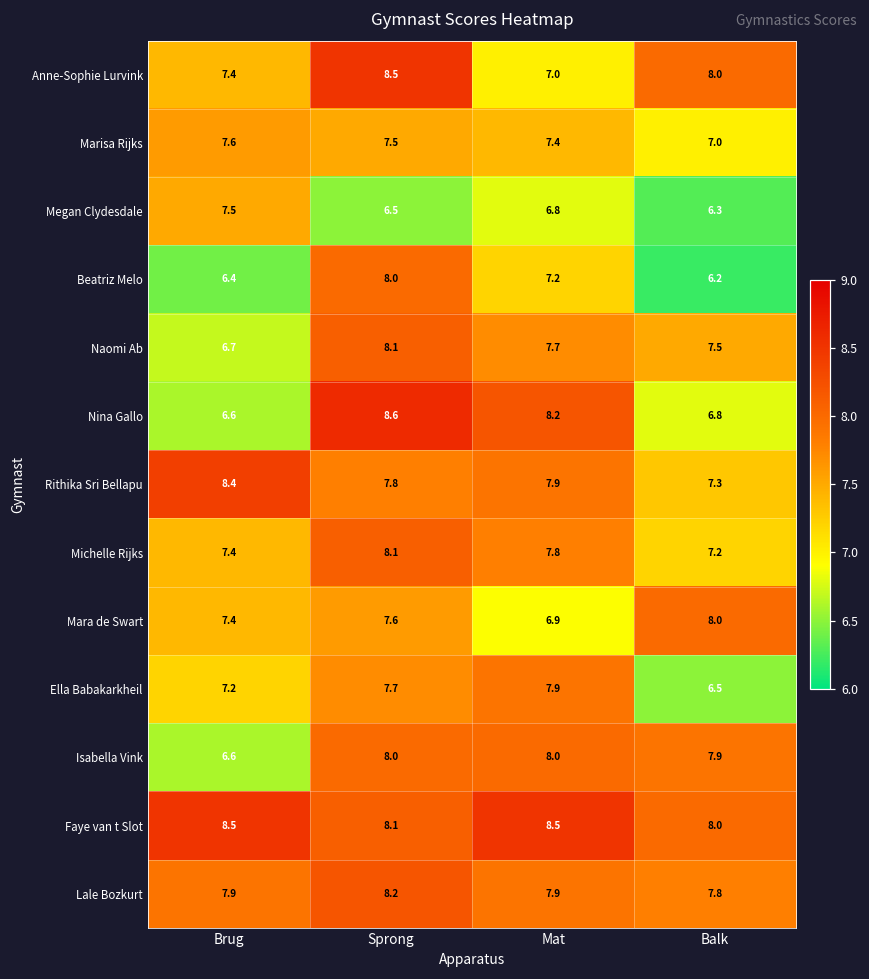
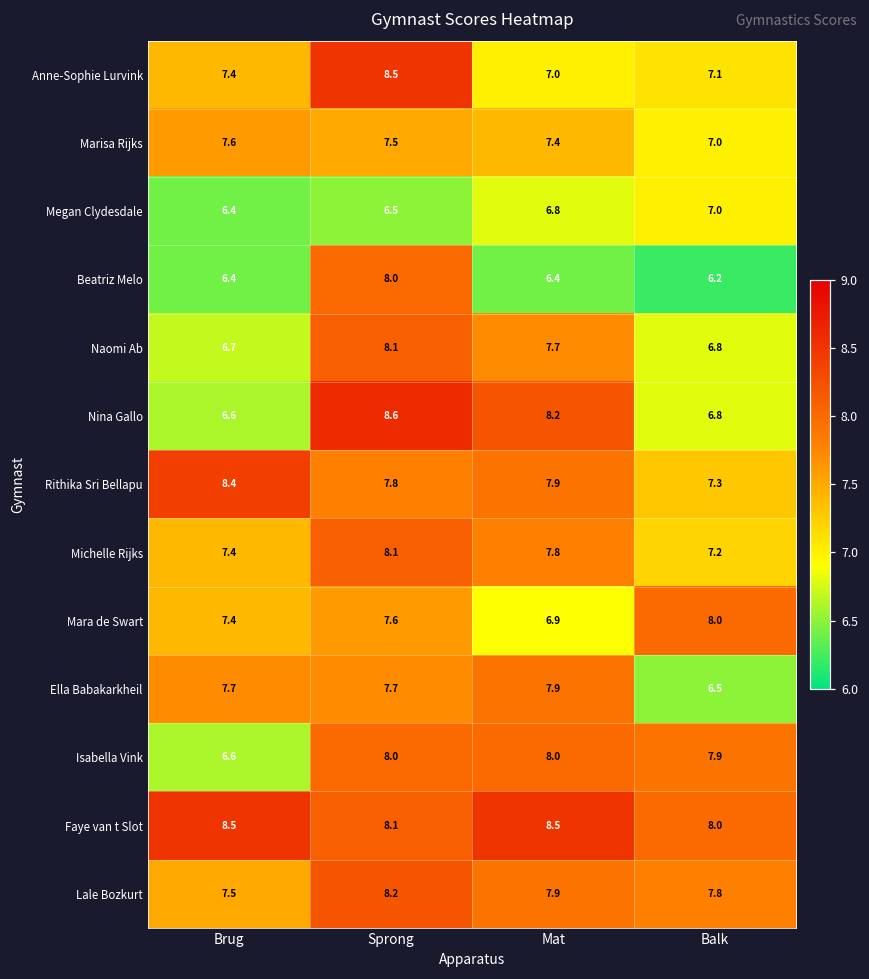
  {
    "Anne-Sophie Lurvink": {
      "Brug": 7.4,
      "Sprong": 8.5,
      "Mat": 7.0,
-     "Balk": 8.0
+     "Balk": 7.1
    },
    "Marisa Rijks": {
      "Brug": 7.6,
      "Sprong": 7.5,
      "Mat": 7.4,
      "Balk": 7.0
    },
    "Megan Clydesdale": {
-     "Brug": 7.5,
+     "Brug": 6.4,
      "Sprong": 6.5,
      "Mat": 6.8,
-     "Balk": 6.3
+     "Balk": 7.0
    },
    "Beatriz Melo": {
      "Brug": 6.4,
      "Sprong": 8.0,
-     "Mat": 7.2,
+     "Mat": 6.4,
      "Balk": 6.2
    },
    "Naomi Ab": {
      "Brug": 6.7,
      "Sprong": 8.1,
      "Mat": 7.7,
-     "Balk": 7.5
+     "Balk": 6.8
    },
    "Nina Gallo": {
      "Brug": 6.6,
      "Sprong": 8.6,
      "Mat": 8.2,
      "Balk": 6.8
    },
    "Rithika Sri Bellapu": {
      "Brug": 8.4,
      "Sprong": 7.8,
      "Mat": 7.9,
      "Balk": 7.3
    },
    "Michelle Rijks": {
      "Brug": 7.4,
      "Sprong": 8.1,
      "Mat": 7.8,
      "Balk": 7.2
    },
    "Mara de Swart": {
      "Brug": 7.4,
      "Sprong": 7.6,
      "Mat": 6.9,
      "Balk": 8.0
    },
    "Ella Babakarkheil": {
-     "Brug": 7.2,
+     "Brug": 7.7,
      "Sprong": 7.7,
      "Mat": 7.9,
      "Balk": 6.5
    },
    "Isabella Vink": {
      "Brug": 6.6,
      "Sprong": 8.0,
      "Mat": 8.0,
      "Balk": 7.9
    },
    "Faye van t Slot": {
      "Brug": 8.5,
      "Sprong": 8.1,
      "Mat": 8.5,
      "Balk": 8.0
    },
    "Lale Bozkurt": {
-     "Brug": 7.9,
+     "Brug": 7.5,
      "Sprong": 8.2,
      "Mat": 7.9,
      "Balk": 7.8
    }
  }
